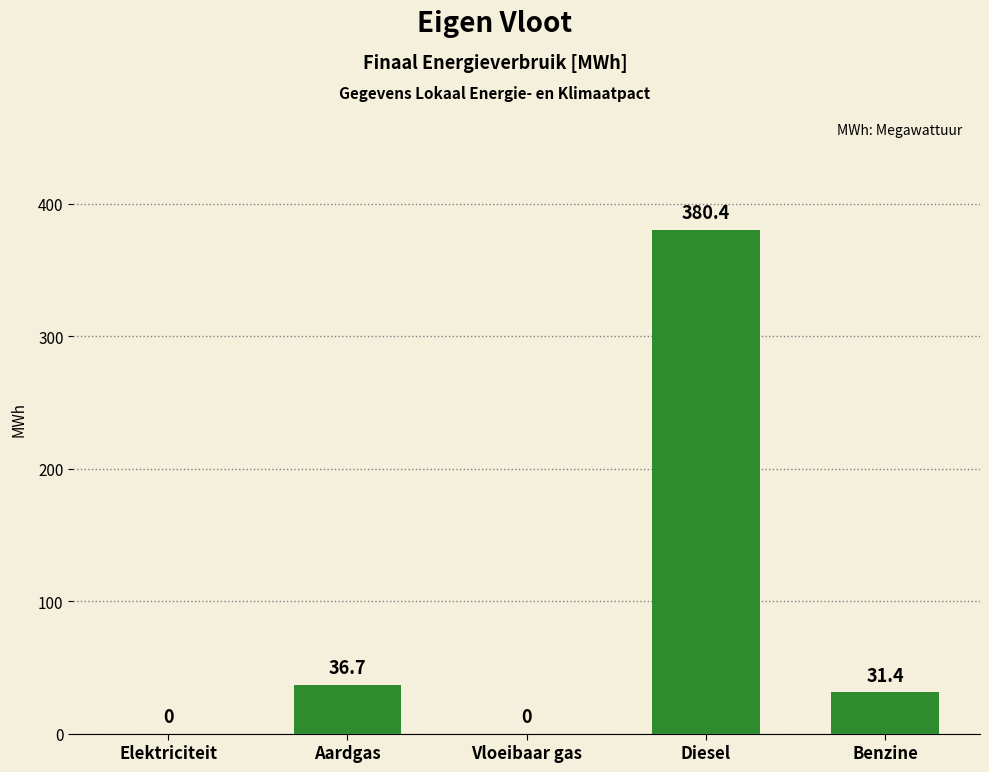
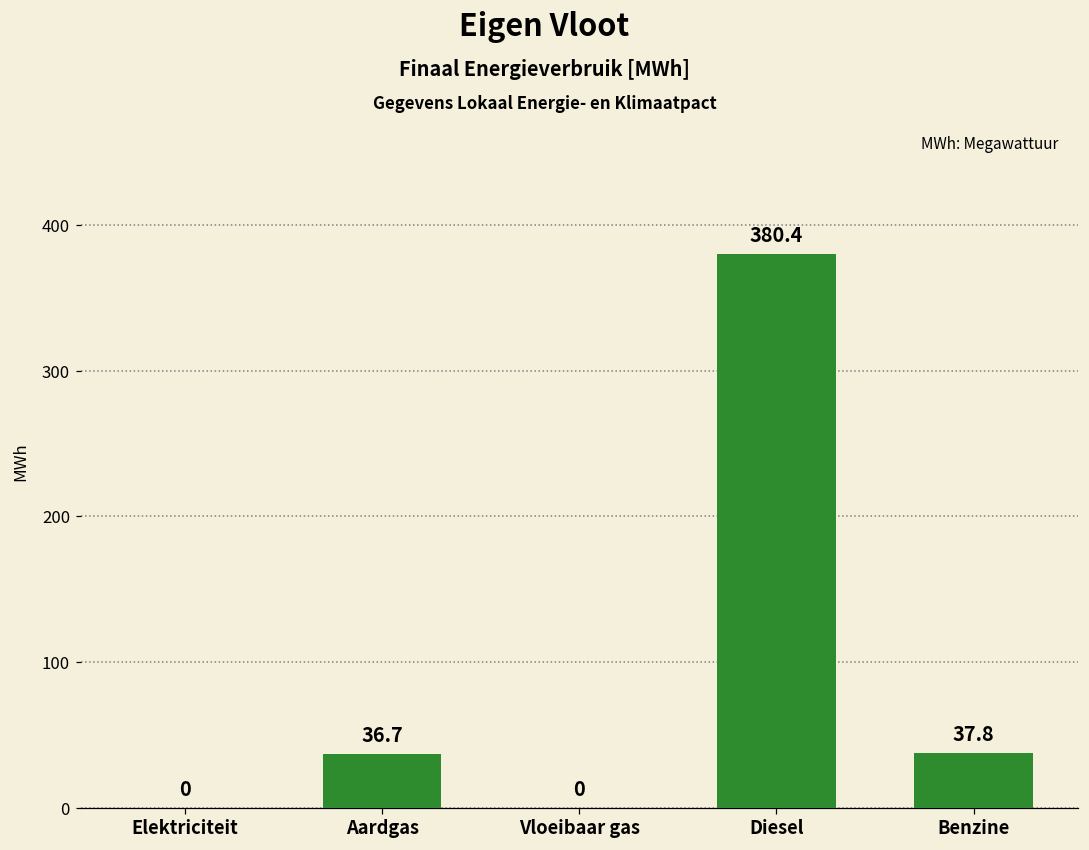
  {
    "Elektriciteit": 0,
    "Aardgas": 36.7,
    "Vloeibaar gas": 0,
    "Diesel": 380.4,
-   "Benzine": 31.4
+   "Benzine": 37.8
  }
